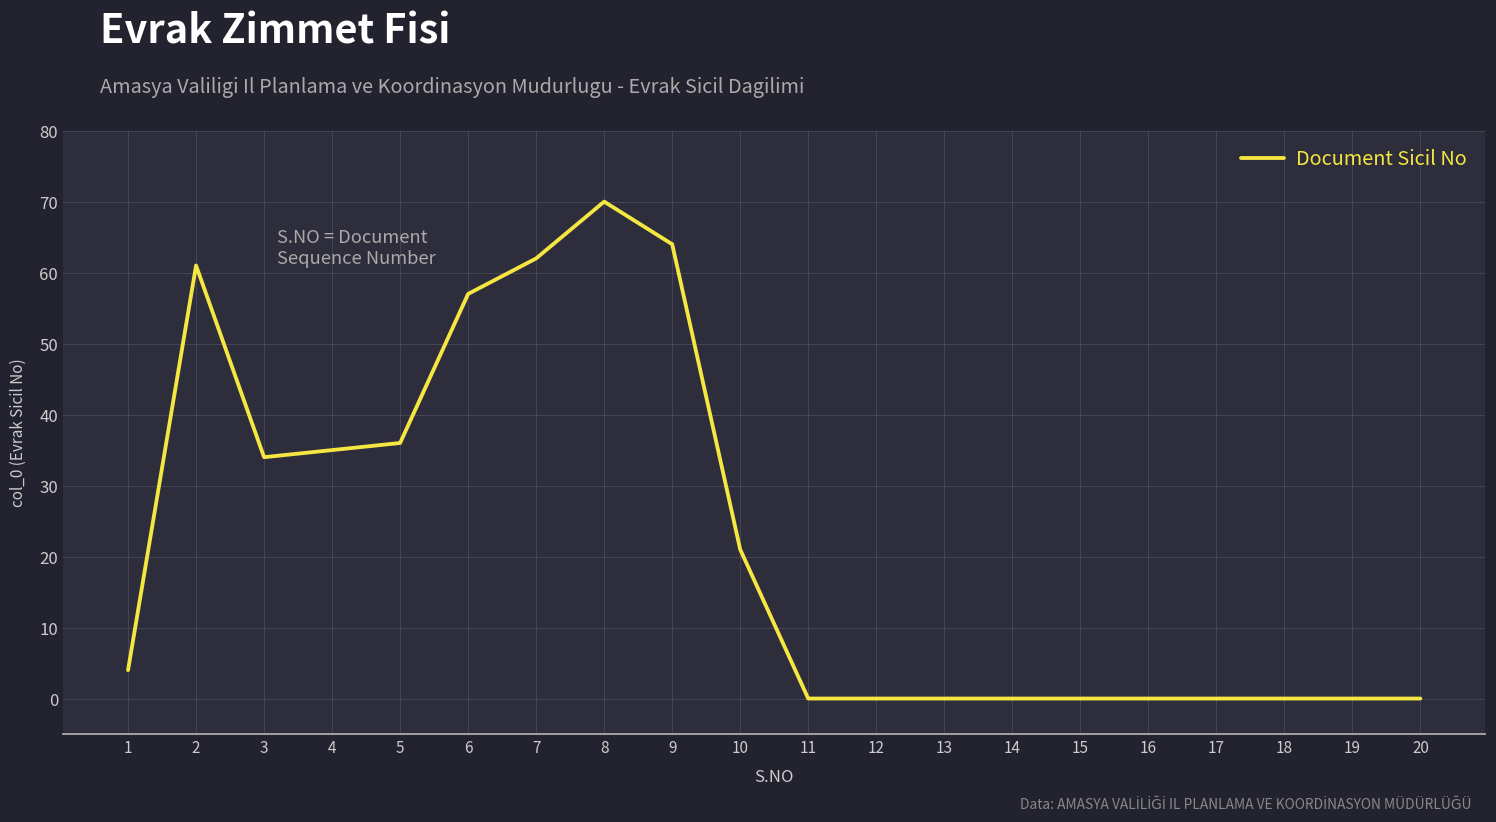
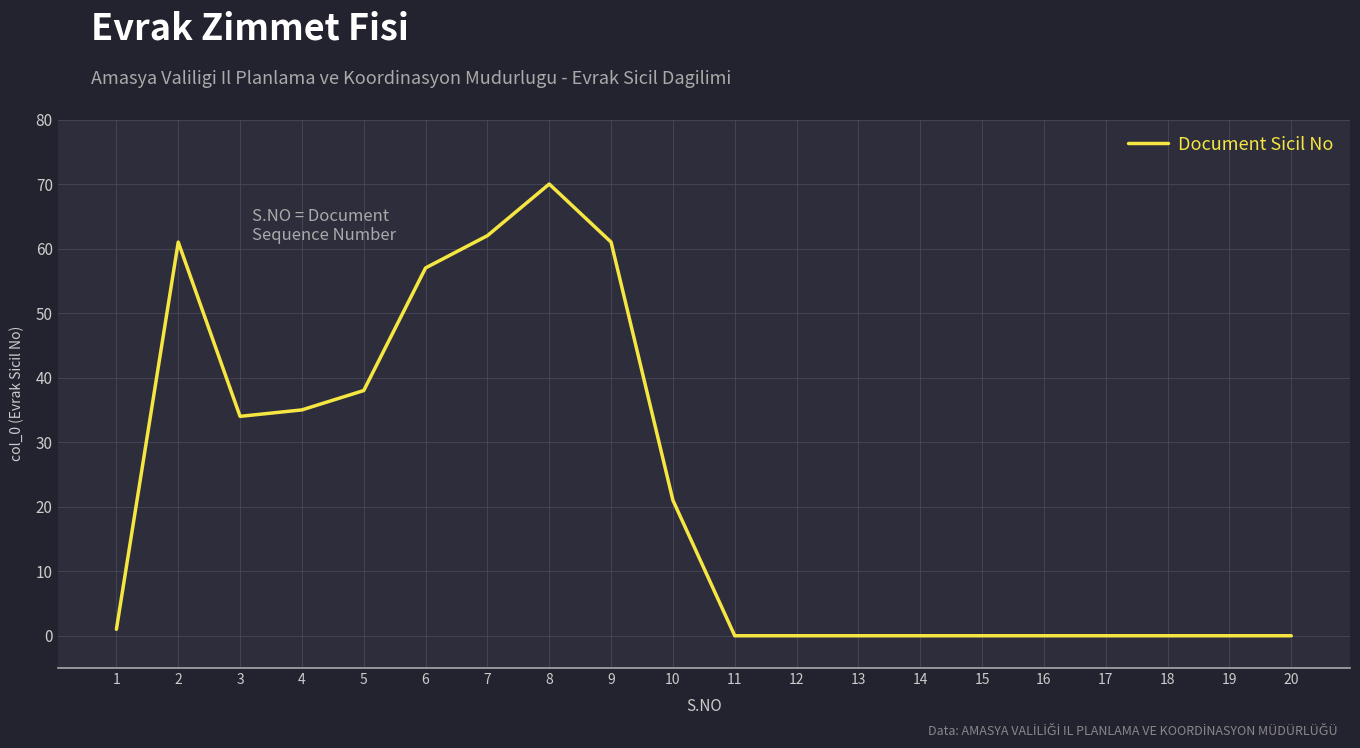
  {
-   "1": 4,
+   "1": 1,
    "2": 61,
    "3": 34,
    "4": 35,
-   "5": 36,
+   "5": 38,
    "6": 57,
    "7": 62,
    "8": 70,
-   "9": 64,
+   "9": 61,
    "10": 21,
    "11": 0,
    "12": 0,
    "13": 0,
    "14": 0,
    "15": 0,
    "16": 0,
    "17": 0,
    "18": 0,
    "19": 0,
    "20": 0
  }
